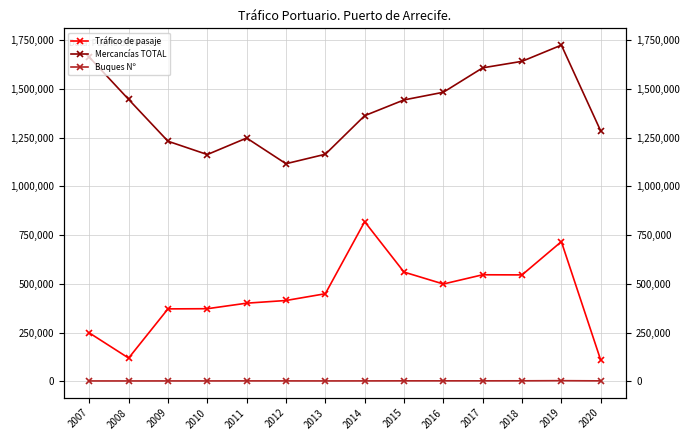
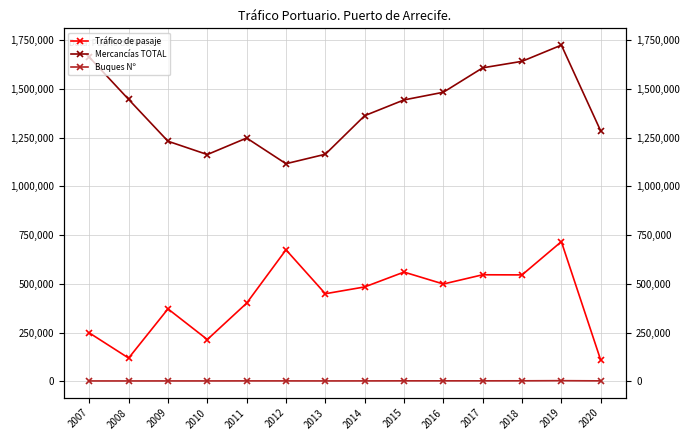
  {
    "Tráfico de pasaje": {
      "2007": "250,000",
      "2008": "120,000",
      "2009": "370,000",
-     "2010": "370,000",
+     "2010": "210,000",
      "2011": "400,000",
-     "2012": "410,000",
+     "2012": "670,000",
      "2013": "450,000",
-     "2014": "820,000",
+     "2014": "480,000",
      "2015": "560,000",
      "2016": "500,000",
      "2017": "550,000",
      "2018": "550,000",
      "2019": "720,000",
      "2020": "110,000"
    },
    "Mercancías TOTAL": {
      "2008": "1,450,000",
      "2009": "1,230,000",
      "2010": "1,160,000",
      "2011": "1,250,000",
      "2012": "1,120,000",
      "2013": "1,170,000",
      "2014": "1,360,000",
      "2015": "1,440,000",
      "2016": "1,480,000",
      "2017": "1,610,000",
      "2018": "1,640,000",
      "2019": "1,730,000",
      "2020": "1,280,000"
    },
    "Buques Nº": {
      "2007": "0",
      "2008": "0",
      "2009": "0",
      "2010": "0",
      "2011": "0",
      "2012": "0",
      "2013": "0",
      "2014": "0",
      "2015": "0",
      "2016": "0",
      "2017": "0",
      "2018": "0",
      "2019": "0",
      "2020": "0"
    }
  }
